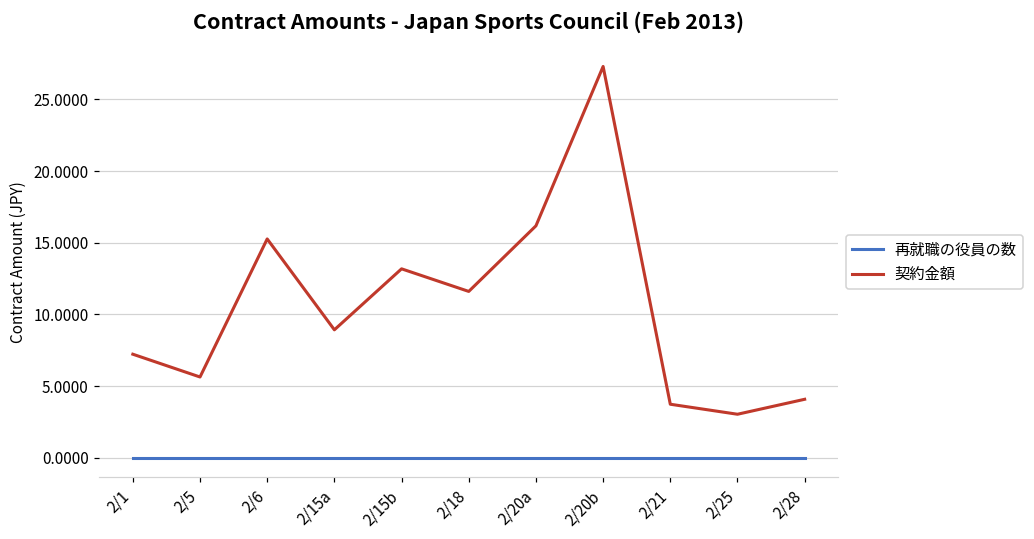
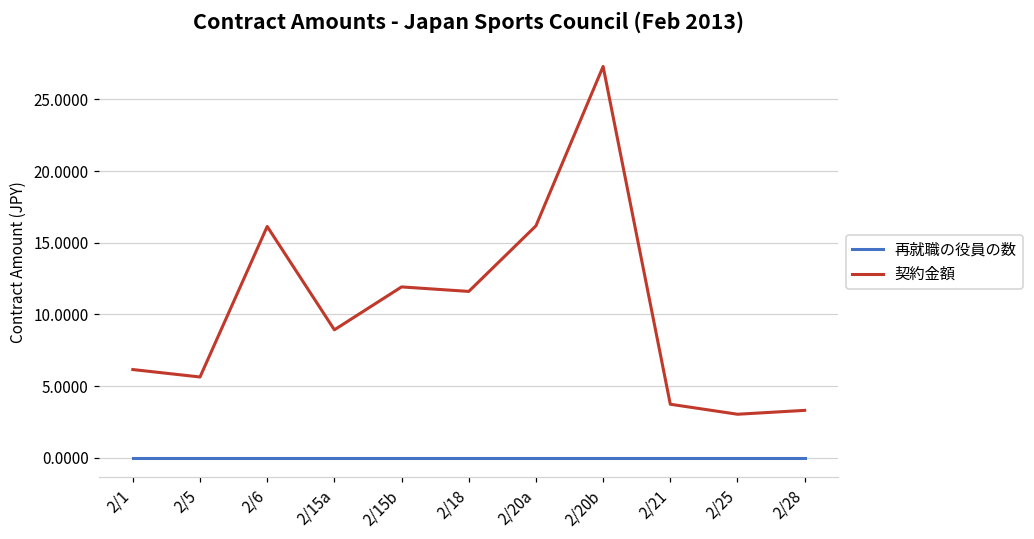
  {
    "再就職の役員の数": {
      "2/1": 0.0,
      "2/5": 0.0,
      "2/6": 0.0,
      "2/15a": 0.0,
      "2/15b": 0.0,
      "2/18": 0.0,
      "2/20a": 0.0,
      "2/20b": 0.0,
      "2/21": 0.0,
      "2/25": 0.0,
      "2/28": 0.0
    },
    "契約金額": {
-     "2/1": 7.2,
+     "2/1": 6.2,
      "2/5": 5.6,
-     "2/6": 15.3,
+     "2/6": 16.1,
      "2/15a": 8.9,
-     "2/15b": 13.2,
+     "2/15b": 11.9,
      "2/18": 11.6,
      "2/20a": 16.2,
      "2/20b": 27.3,
      "2/21": 3.7,
      "2/25": 3.0,
-     "2/28": 4.1
+     "2/28": 3.3
    }
  }
